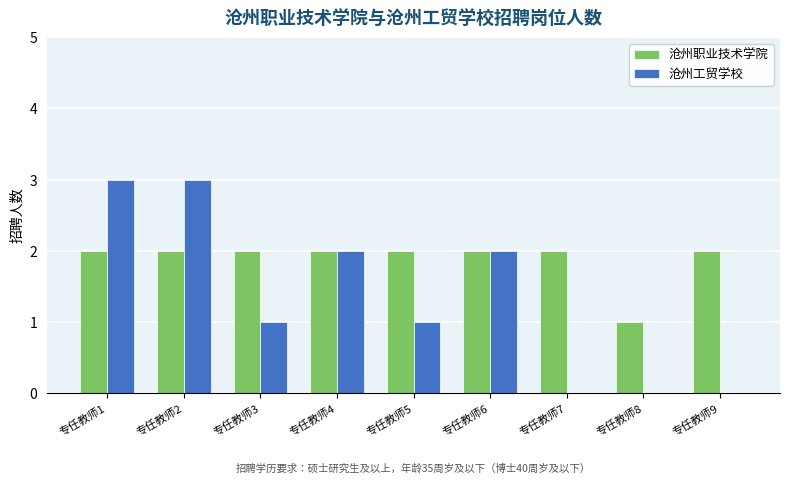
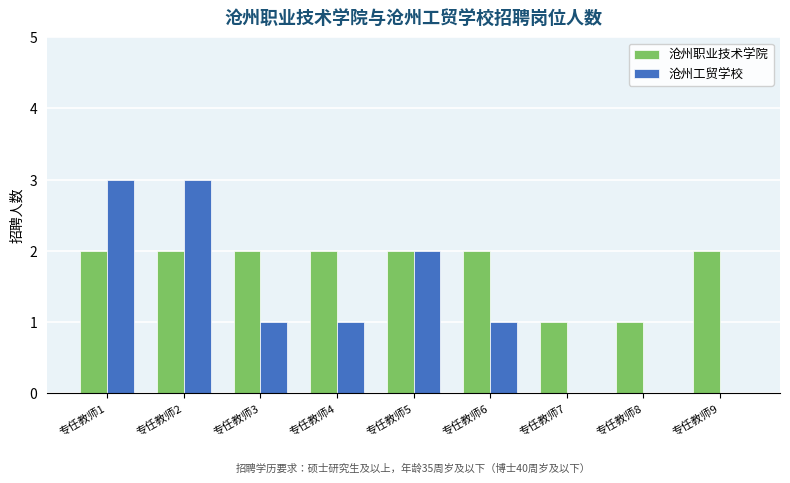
  {
    "沧州职业技术学院": {
      "专任教师1": 2,
      "专任教师2": 2,
      "专任教师3": 2,
      "专任教师4": 2,
      "专任教师5": 2,
      "专任教师6": 2,
-     "专任教师7": 2,
+     "专任教师7": 1,
      "专任教师8": 1,
      "专任教师9": 2
    },
    "沧州工贸学校": {
      "专任教师1": 3,
      "专任教师2": 3,
      "专任教师3": 1,
-     "专任教师4": 2,
-     "专任教师5": 1,
-     "专任教师6": 2,
+     "专任教师4": 1,
+     "专任教师5": 2,
+     "专任教师6": 1,
      "专任教师7": 0,
      "专任教师8": 0,
      "专任教师9": 0
    }
  }
